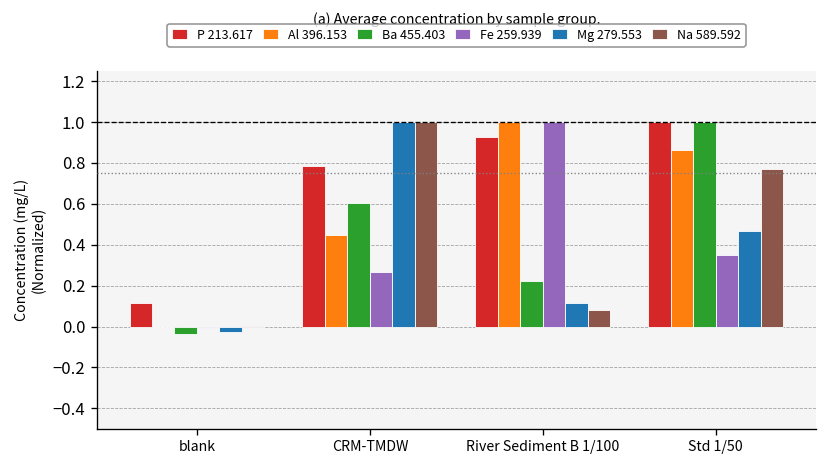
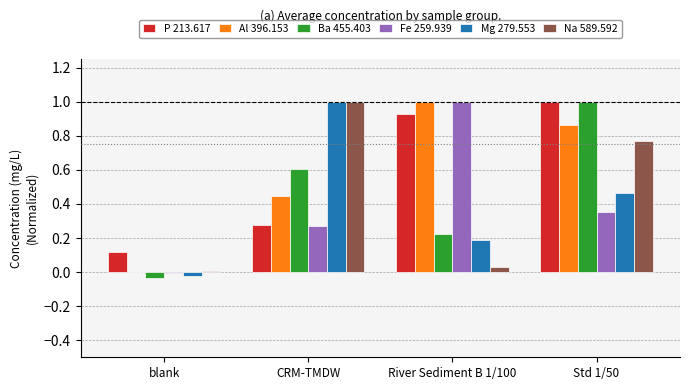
  {
    "P 213.617": {
      "blank": 0.12,
-     "CRM-TMDW": 0.78,
+     "CRM-TMDW": 0.28,
      "River Sediment B 1/100": 0.93,
      "Std 1/50": 1.00
    },
    "Al 396.153": {
      "CRM-TMDW": 0.45,
      "River Sediment B 1/100": 1.00,
      "Std 1/50": 0.86
    },
    "Ba 455.403": {
      "blank": -0.04,
      "CRM-TMDW": 0.60,
      "River Sediment B 1/100": 0.22,
      "Std 1/50": 1.00
    },
    "Fe 259.939": {
      "CRM-TMDW": 0.27,
      "River Sediment B 1/100": 1.00,
      "Std 1/50": 0.35
    },
    "Mg 279.553": {
      "blank": -0.03,
      "CRM-TMDW": 1.00,
-     "River Sediment B 1/100": 0.11,
+     "River Sediment B 1/100": 0.19,
      "Std 1/50": 0.47
    },
    "Na 589.592": {
      "CRM-TMDW": 1.00,
-     "River Sediment B 1/100": 0.08,
+     "River Sediment B 1/100": 0.03,
      "Std 1/50": 0.77
    }
  }
